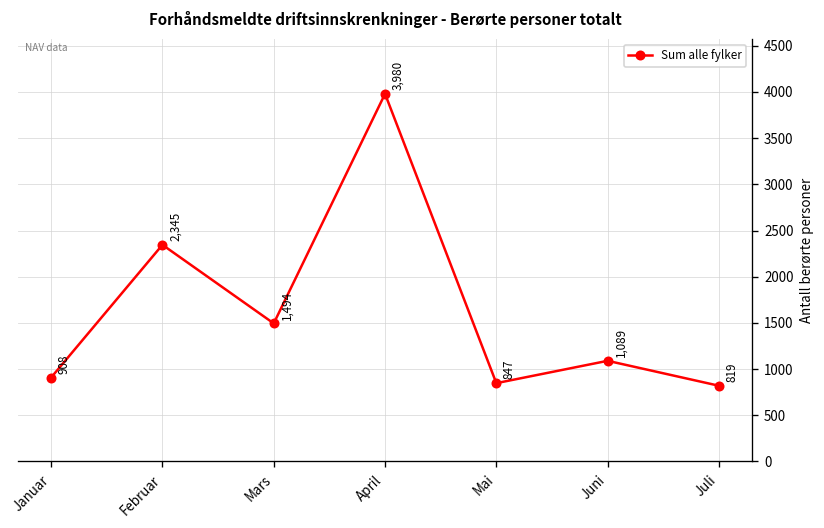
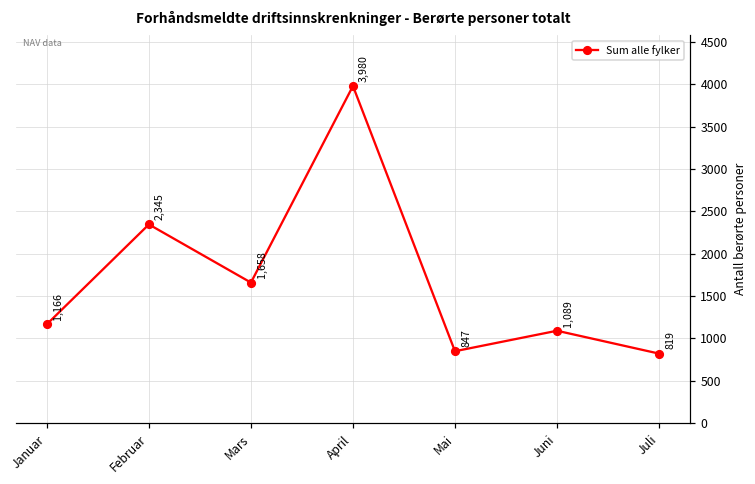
  {
-   "Januar": "908",
+   "Januar": "1,166",
    "Februar": "2,345",
-   "Mars": "1,494",
+   "Mars": "1,658",
    "April": "3,980",
    "Mai": "847",
    "Juni": "1,089",
    "Juli": "819"
  }
